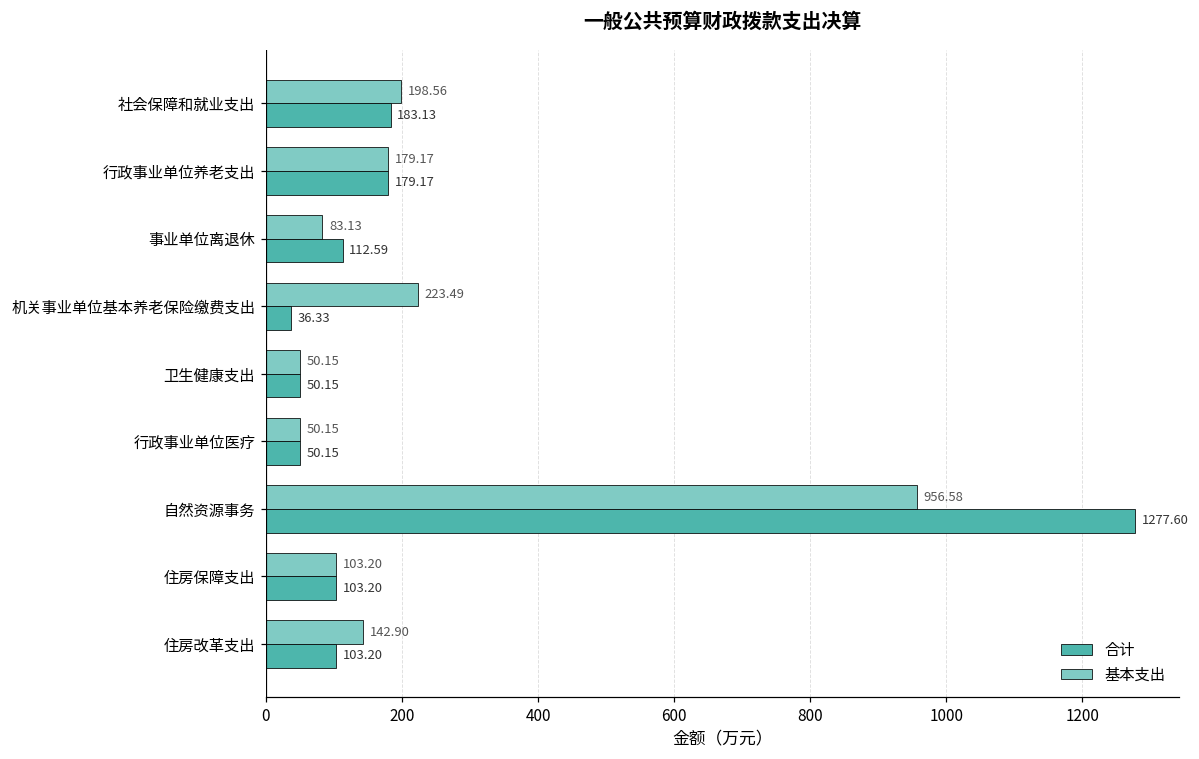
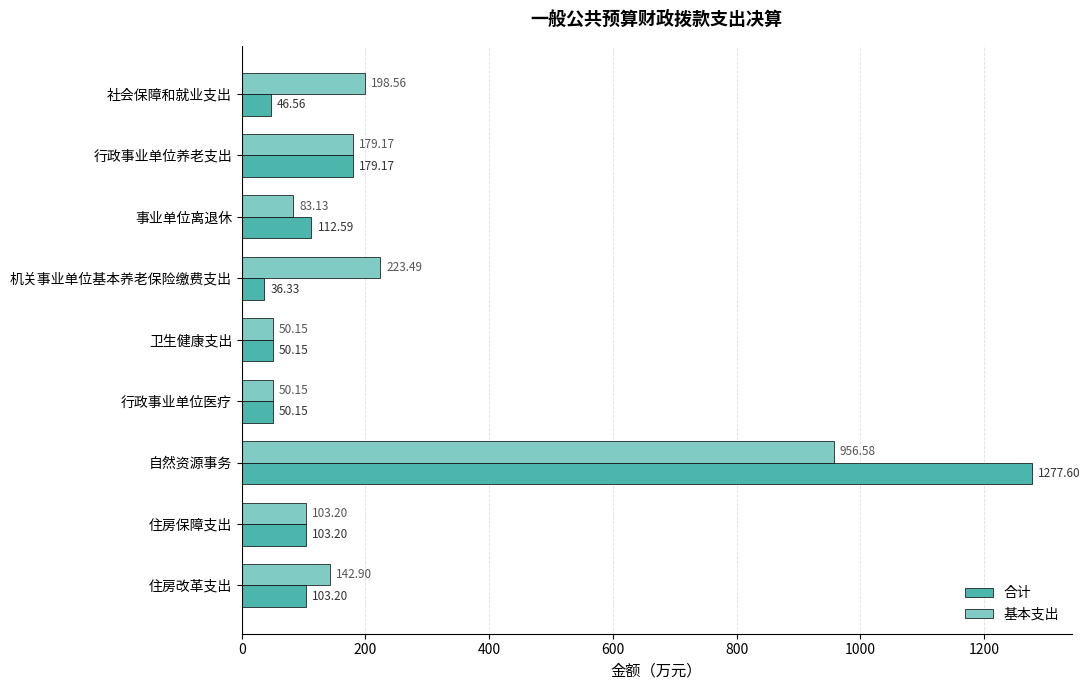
  {
    "合计": {
-     "社会保障和就业支出": 183.13,
+     "社会保障和就业支出": 46.56,
      "行政事业单位养老支出": 179.17,
      "事业单位离退休": 112.59,
      "机关事业单位基本养老保险缴费支出": 36.33,
      "卫生健康支出": 50.15,
      "行政事业单位医疗": 50.15,
      "自然资源事务": 1277.60,
      "住房保障支出": 103.20,
      "住房改革支出": 103.20
    },
    "基本支出": {
      "社会保障和就业支出": 198.56,
      "行政事业单位养老支出": 179.17,
      "事业单位离退休": 83.13,
      "机关事业单位基本养老保险缴费支出": 223.49,
      "卫生健康支出": 50.15,
      "行政事业单位医疗": 50.15,
      "自然资源事务": 956.58,
      "住房保障支出": 103.20,
      "住房改革支出": 142.90
    }
  }
